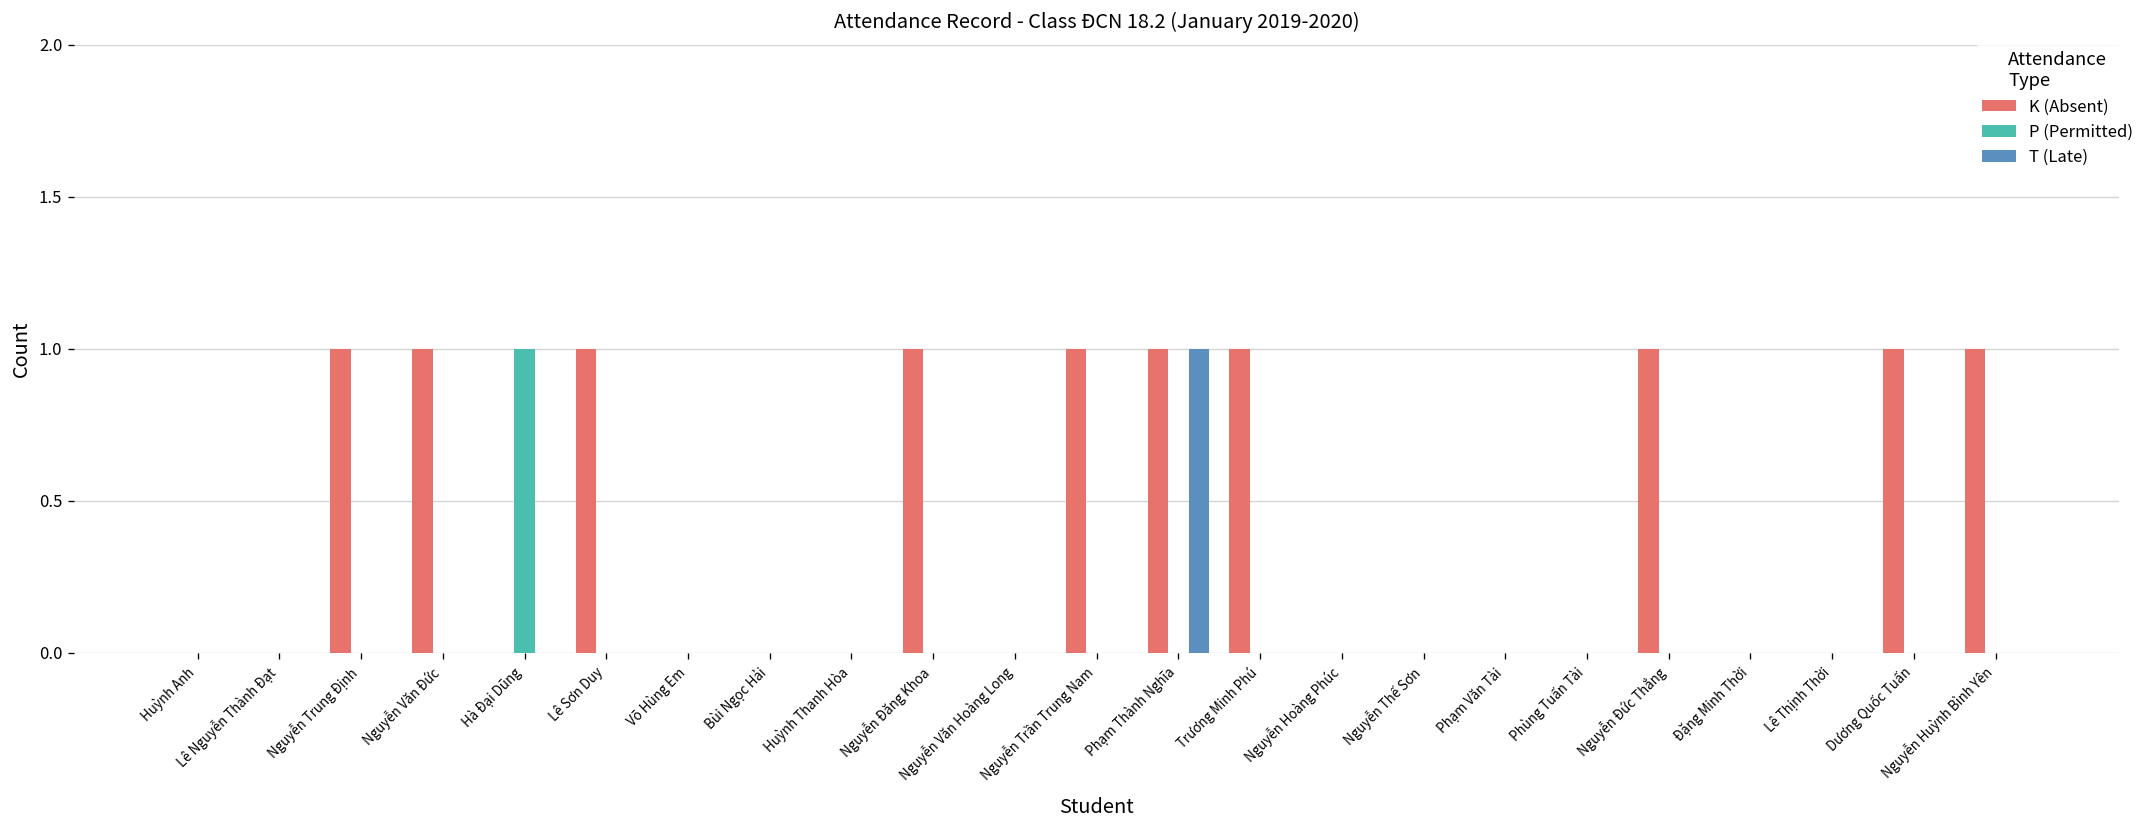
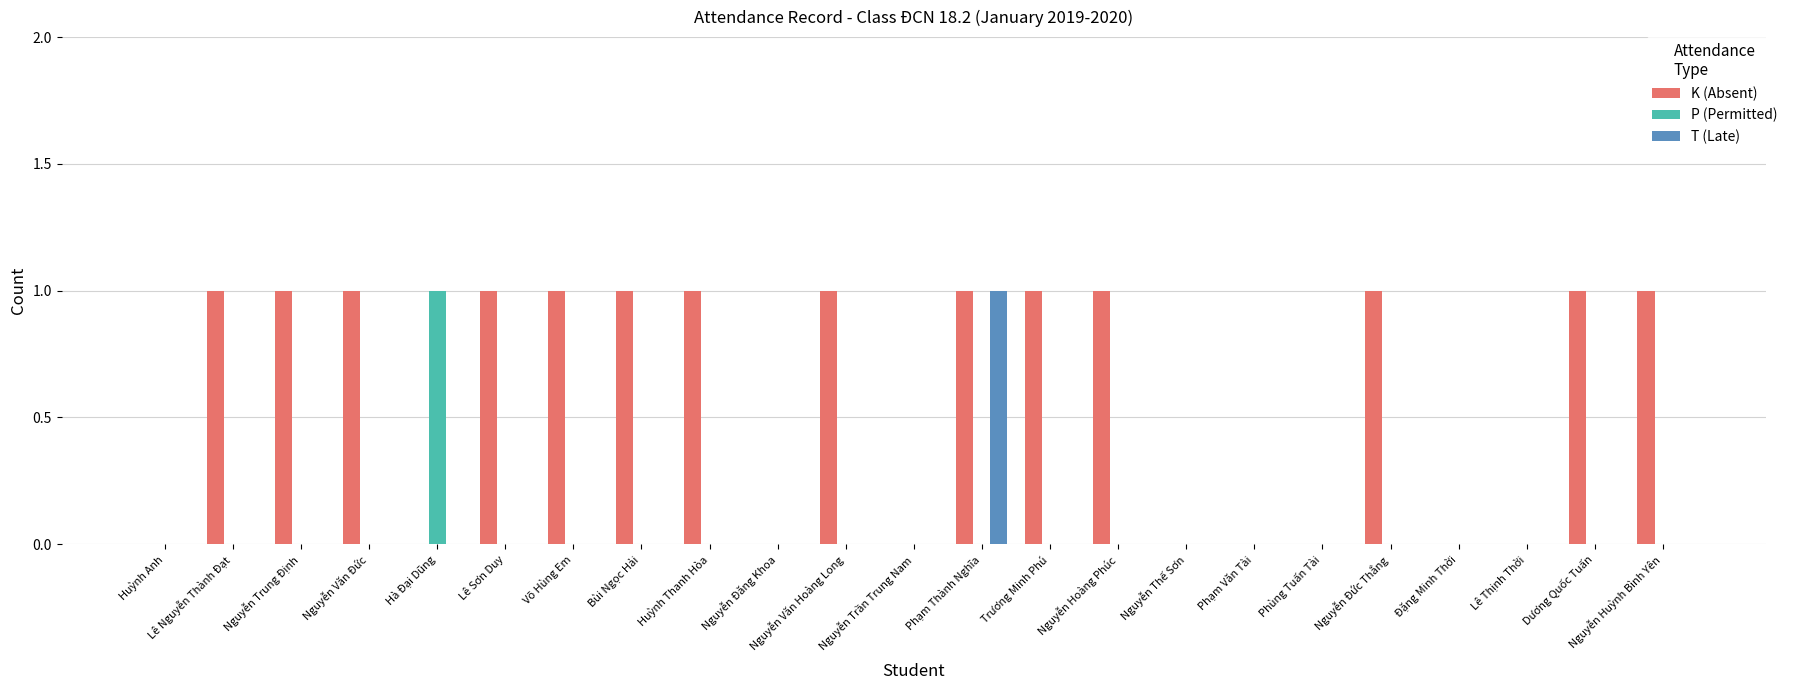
  {
    "K (Absent)": {
      "Huỳnh Anh": 0,
-     "Lê Nguyễn Thành Đạt": 0,
+     "Lê Nguyễn Thành Đạt": 1,
      "Nguyễn Trung Định": 1,
      "Nguyễn Văn Đức": 1,
      "Hà Đại Dũng": 0,
      "Lê Sơn Duy": 1,
-     "Võ Hùng Em": 0,
-     "Bùi Ngọc Hải": 0,
-     "Huỳnh Thanh Hòa": 0,
-     "Nguyễn Đăng Khoa": 1,
-     "Nguyễn Văn Hoàng Long": 0,
-     "Nguyễn Trần Trung Nam": 1,
+     "Võ Hùng Em": 1,
+     "Bùi Ngọc Hải": 1,
+     "Huỳnh Thanh Hòa": 1,
+     "Nguyễn Đăng Khoa": 0,
+     "Nguyễn Văn Hoàng Long": 1,
+     "Nguyễn Trần Trung Nam": 0,
      "Phạm Thành Nghĩa": 1,
      "Trương Minh Phú": 1,
-     "Nguyễn Hoàng Phúc": 0,
+     "Nguyễn Hoàng Phúc": 1,
      "Nguyễn Thế Sơn": 0,
      "Phạm Văn Tài": 0,
      "Phùng Tuấn Tài": 0,
      "Nguyễn Đức Thắng": 1,
      "Đặng Minh Thời": 0,
      "Lê Thịnh Thời": 0,
      "Dương Quốc Tuấn": 1,
      "Nguyễn Huỳnh Bình Yên": 1
    }
  }
